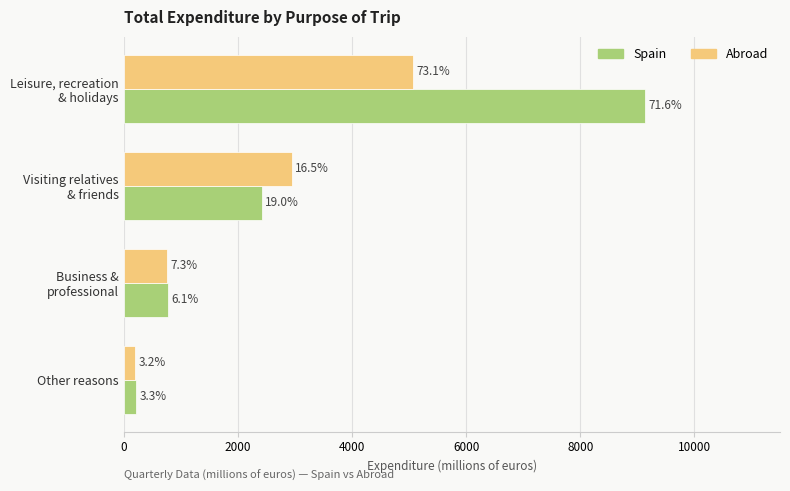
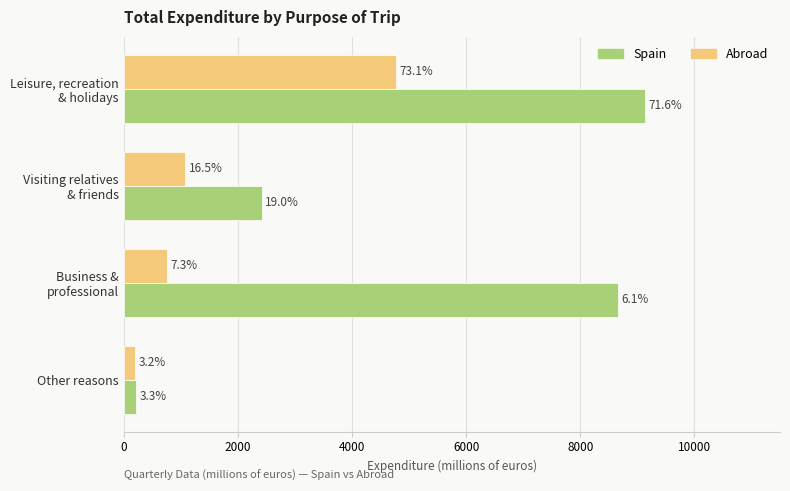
  {
    "Spain": {
-     "Business & professional": 800
+     "Business & professional": 8700
    },
    "Abroad": {
-     "Leisure, recreation & holidays": 5100,
-     "Visiting relatives & friends": 2900
+     "Leisure, recreation & holidays": 4800,
+     "Visiting relatives & friends": 1100
    }
  }
